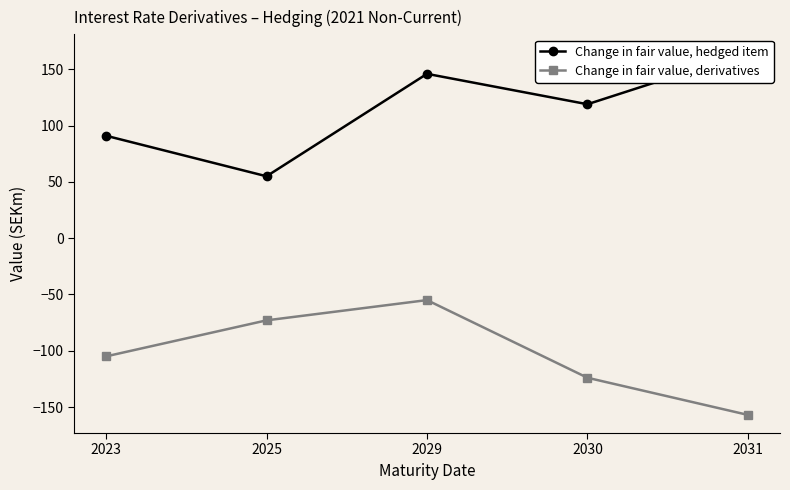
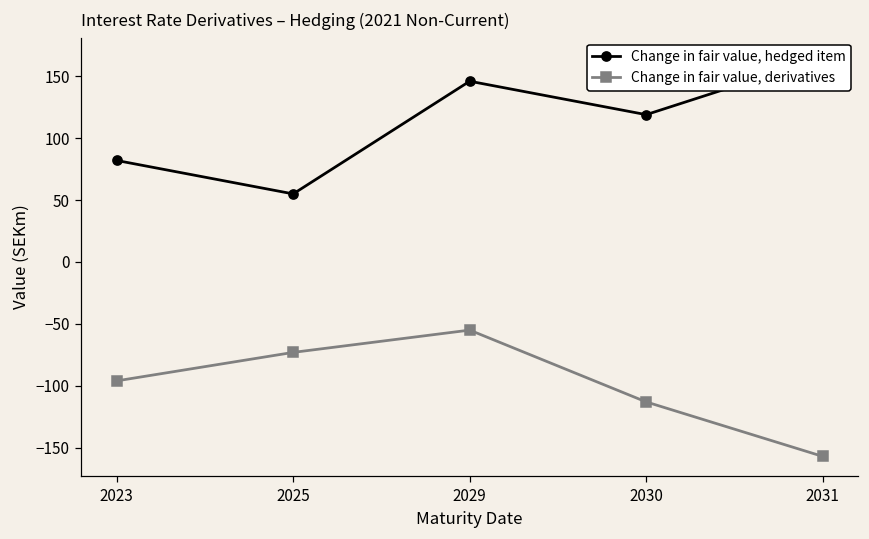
  {
    "Change in fair value, hedged item": {
-     "2023": 91,
+     "2023": 82,
      "2025": 55,
      "2029": 146,
      "2030": 119
    },
    "Change in fair value, derivatives": {
-     "2023": -105,
+     "2023": -96,
      "2025": -73,
      "2029": -55,
-     "2030": -124,
+     "2030": -113,
      "2031": -157
    }
  }
